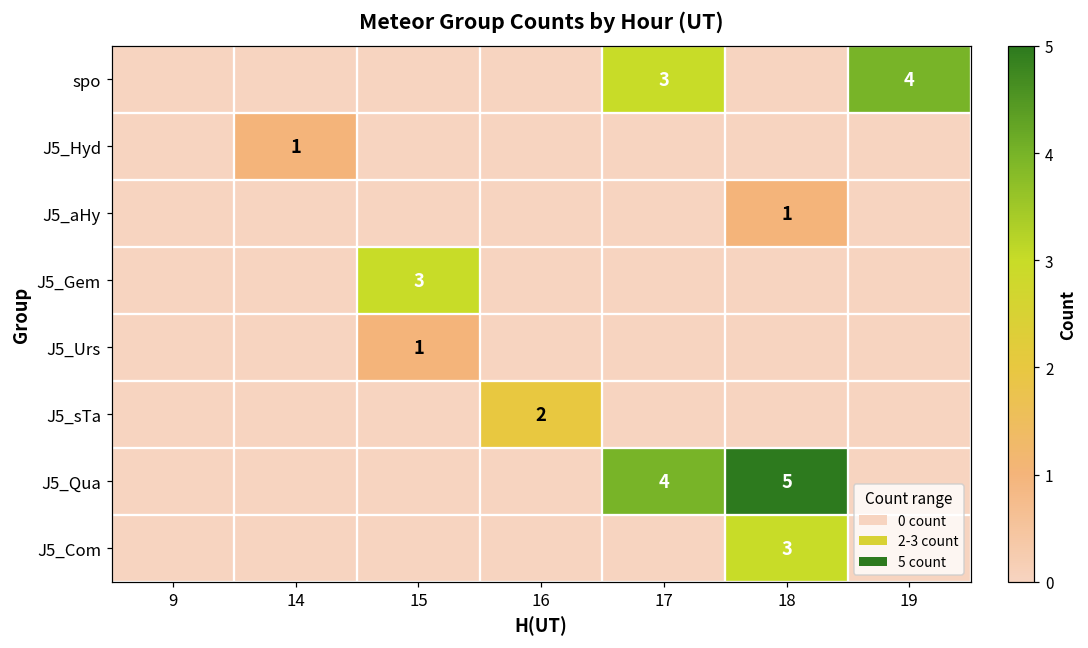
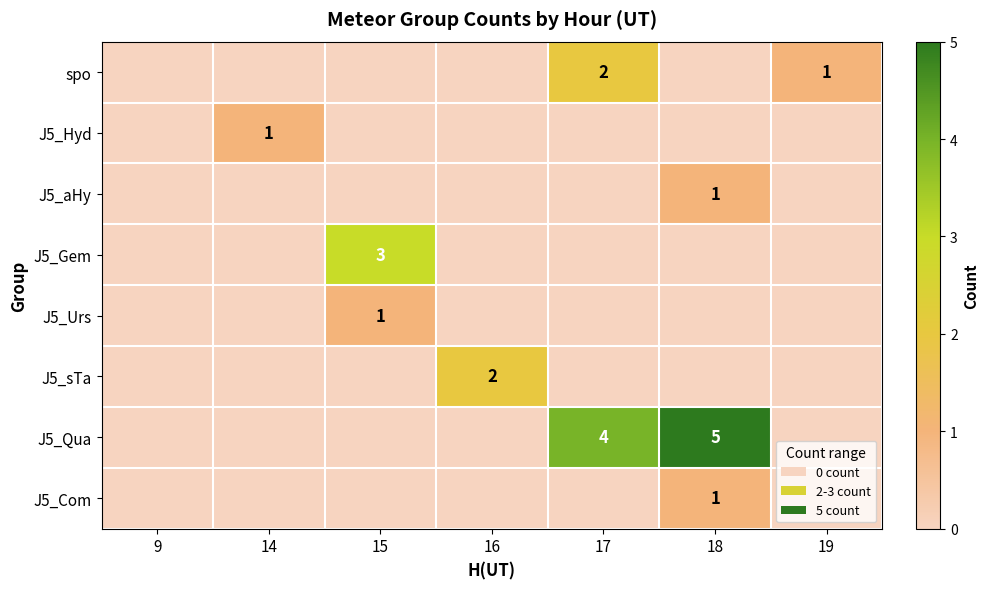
  {
    "spo": {
-     "17": 3,
-     "19": 4
+     "17": 2,
+     "19": 1
    },
    "J5_Hyd": {
      "14": 1
    },
    "J5_aHy": {
      "18": 1
    },
    "J5_Gem": {
      "15": 3
    },
    "J5_Urs": {
      "15": 1
    },
    "J5_sTa": {
      "16": 2
    },
    "J5_Qua": {
      "17": 4,
      "18": 5
    },
    "J5_Com": {
-     "18": 3
+     "18": 1
    }
  }
